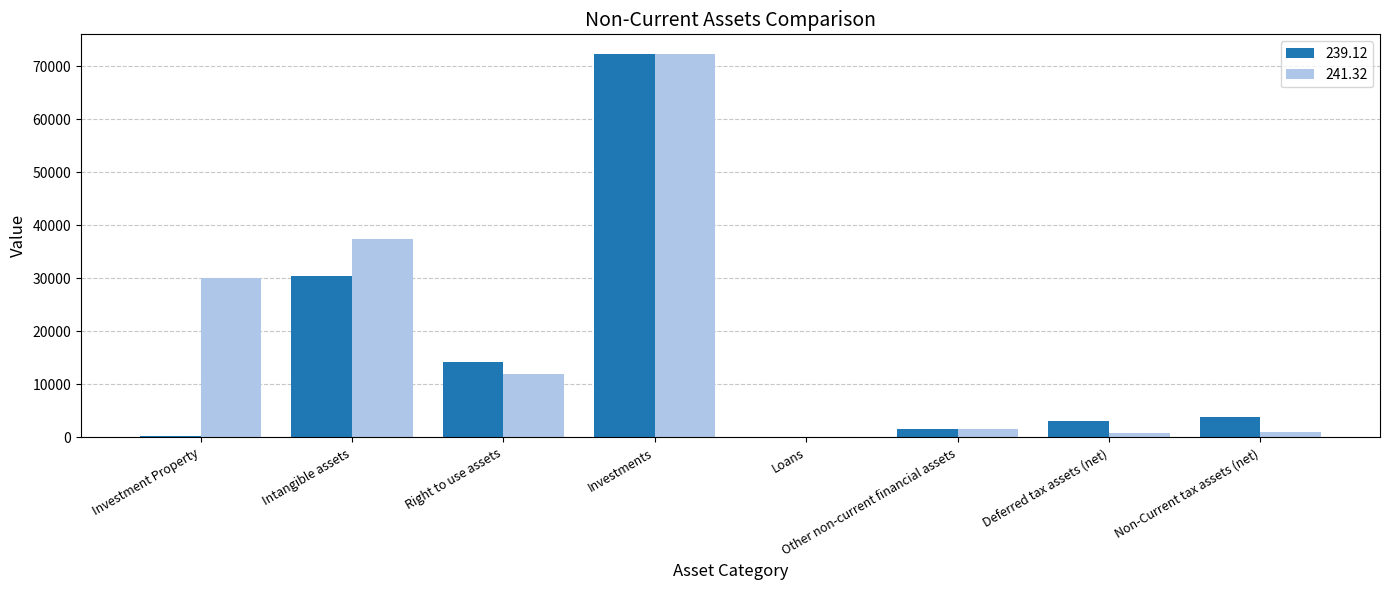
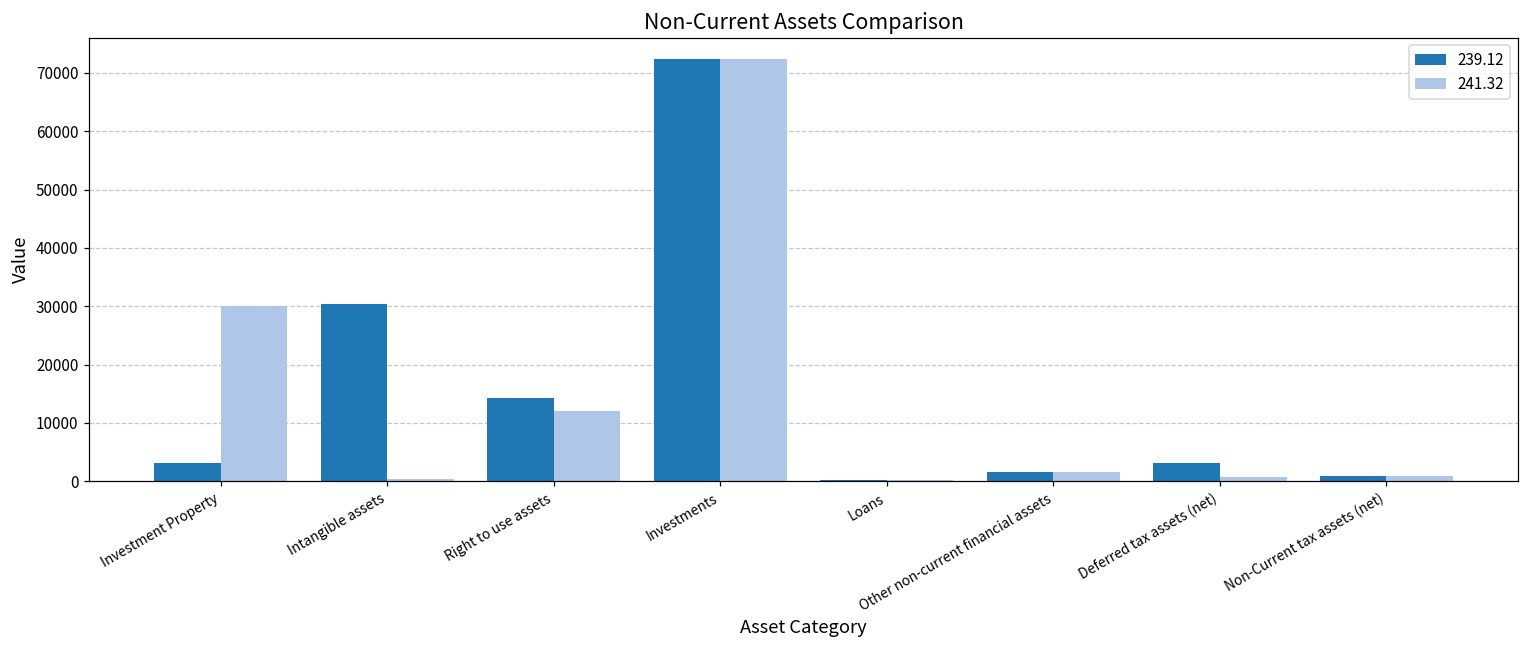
  {
    "239.12": {
-     "Investment Property": 0,
+     "Investment Property": 3000,
      "Intangible assets": 30000,
      "Right to use assets": 14000,
      "Investments": 72000,
      "Other non-current financial assets": 2000,
      "Deferred tax assets (net)": 3000,
-     "Non-Current tax assets (net)": 4000
+     "Non-Current tax assets (net)": 1000
    },
    "241.32": {
      "Investment Property": 30000,
-     "Intangible assets": 37000,
+     "Intangible assets": 0,
      "Right to use assets": 12000,
      "Investments": 72000,
      "Other non-current financial assets": 2000,
      "Deferred tax assets (net)": 1000,
      "Non-Current tax assets (net)": 1000
    }
  }
